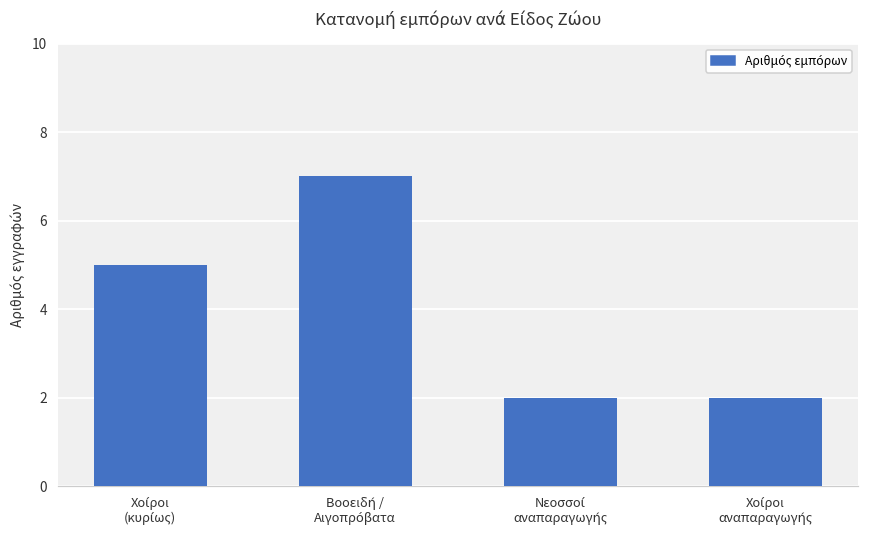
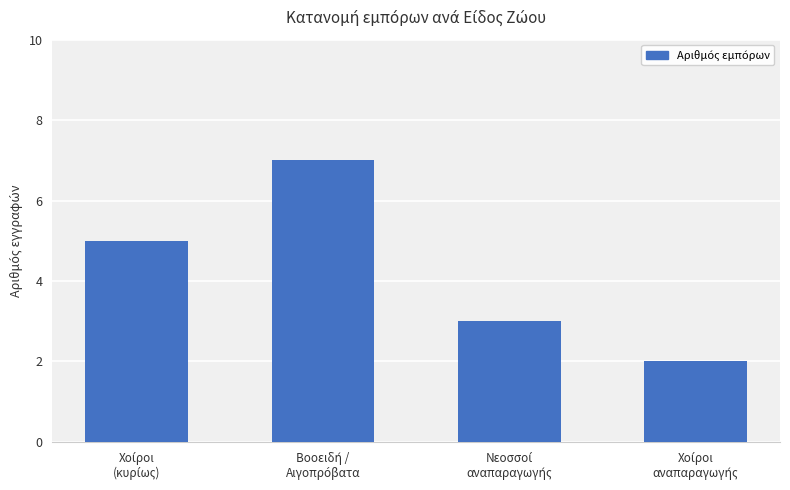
  {
    "Χοίροι (κυρίως)": 5,
    "Βοοειδή / Αιγοπρόβατα": 7,
-   "Νεοσσοί αναπαραγωγής": 2,
+   "Νεοσσοί αναπαραγωγής": 3,
    "Χοίροι αναπαραγωγής": 2
  }
